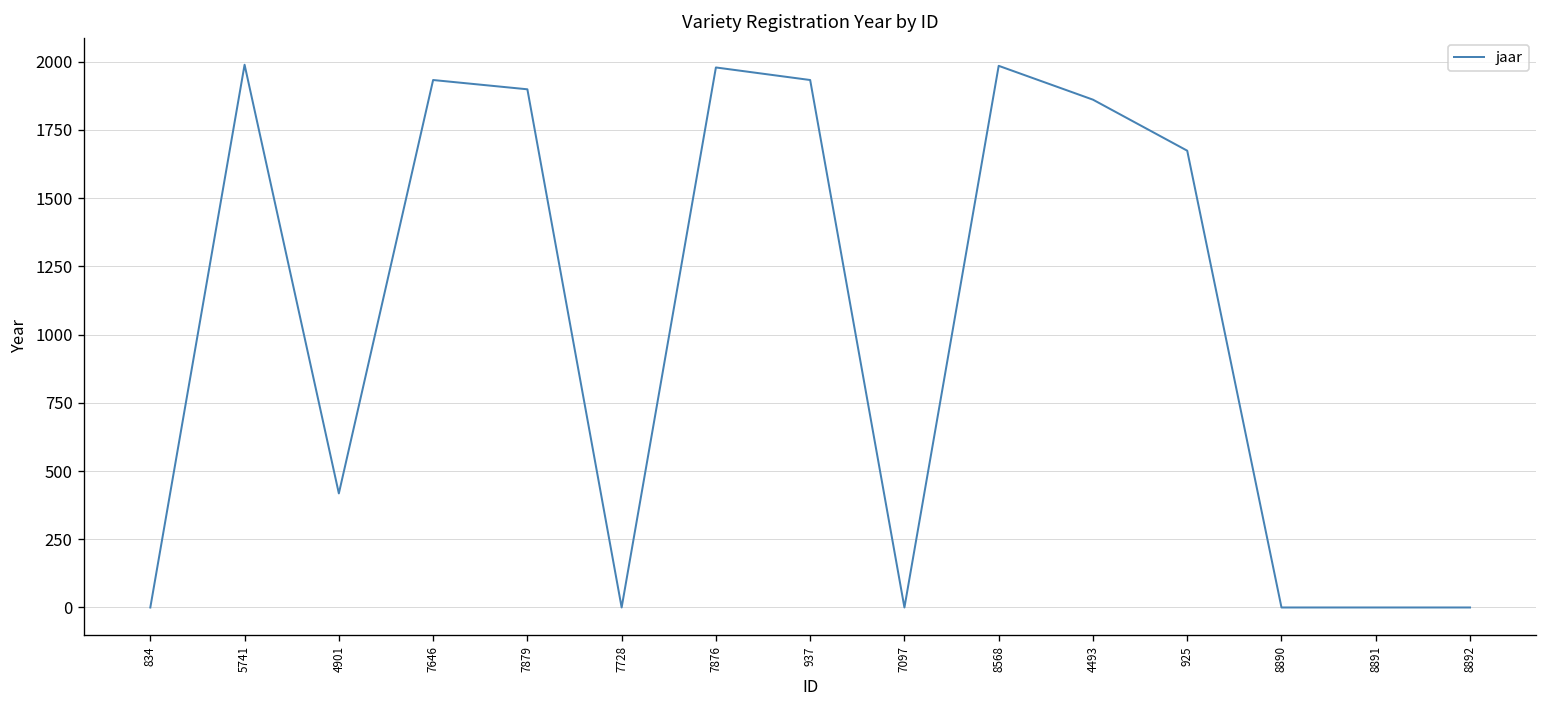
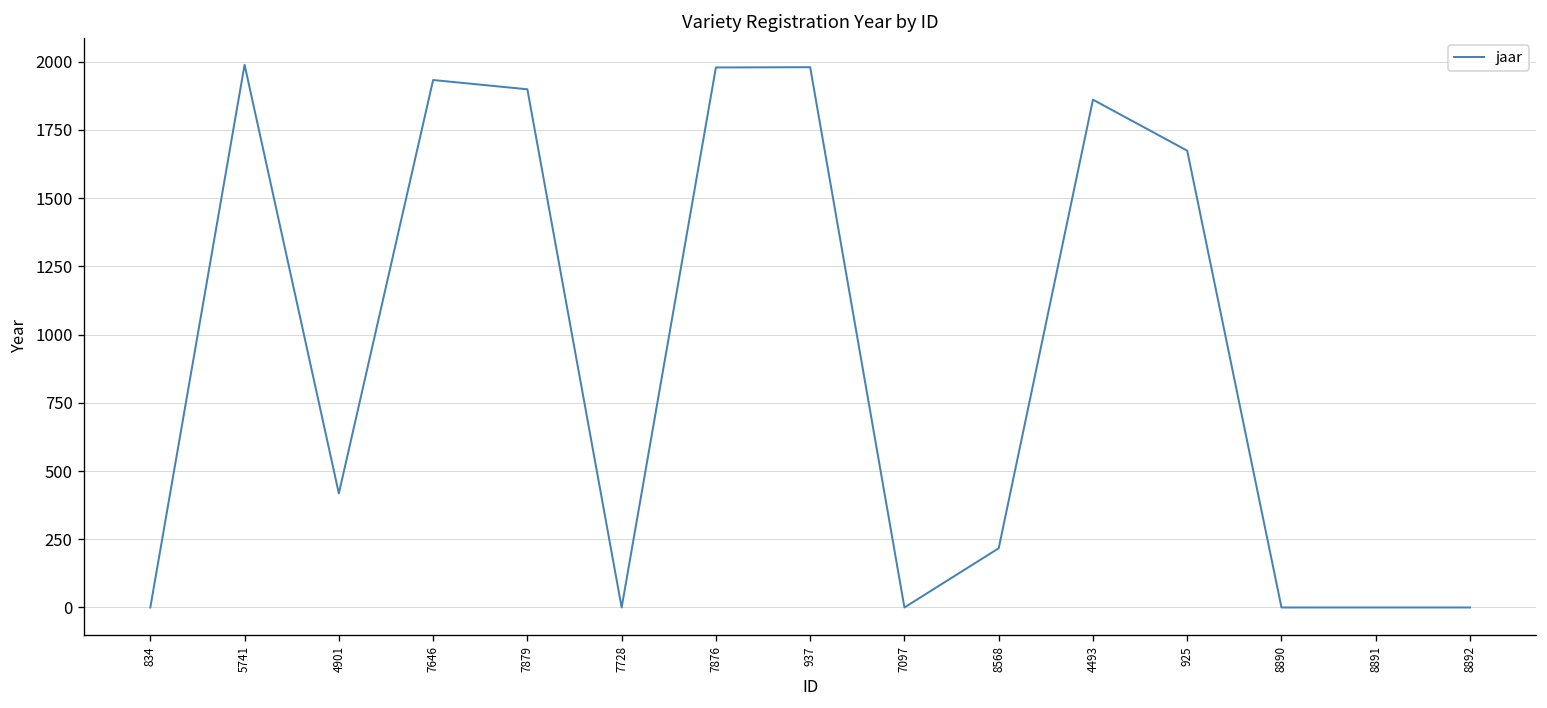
  {
    "834": 0,
    "5741": 1990,
    "4901": 420,
    "7646": 1930,
    "7879": 1900,
    "7728": 0,
    "7876": 1980,
-   "937": 1930,
+   "937": 1980,
    "7097": 0,
-   "8568": 1990,
+   "8568": 220,
    "4493": 1860,
    "925": 1670,
    "8890": 0,
    "8891": 0,
    "8892": 0
  }
